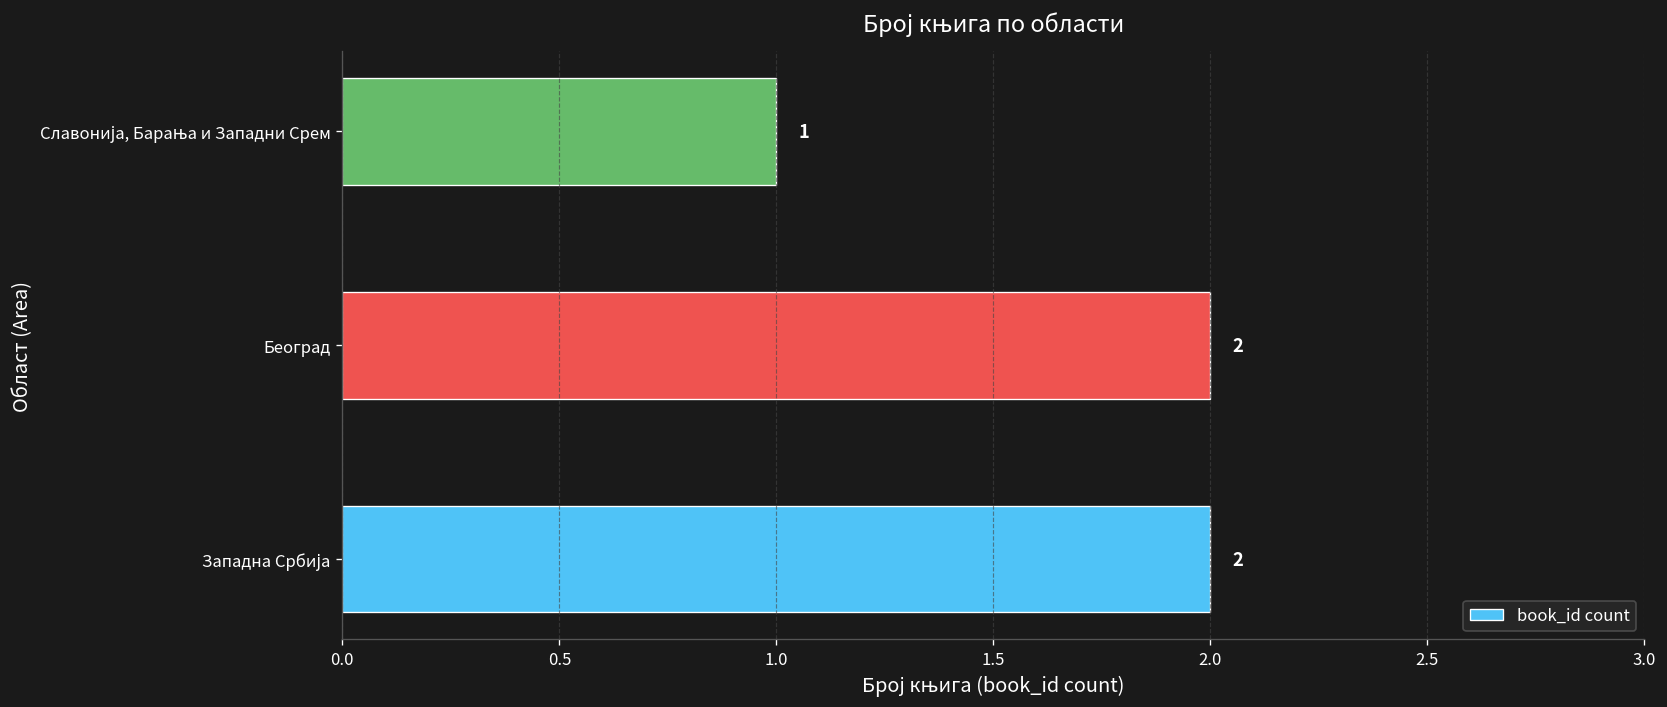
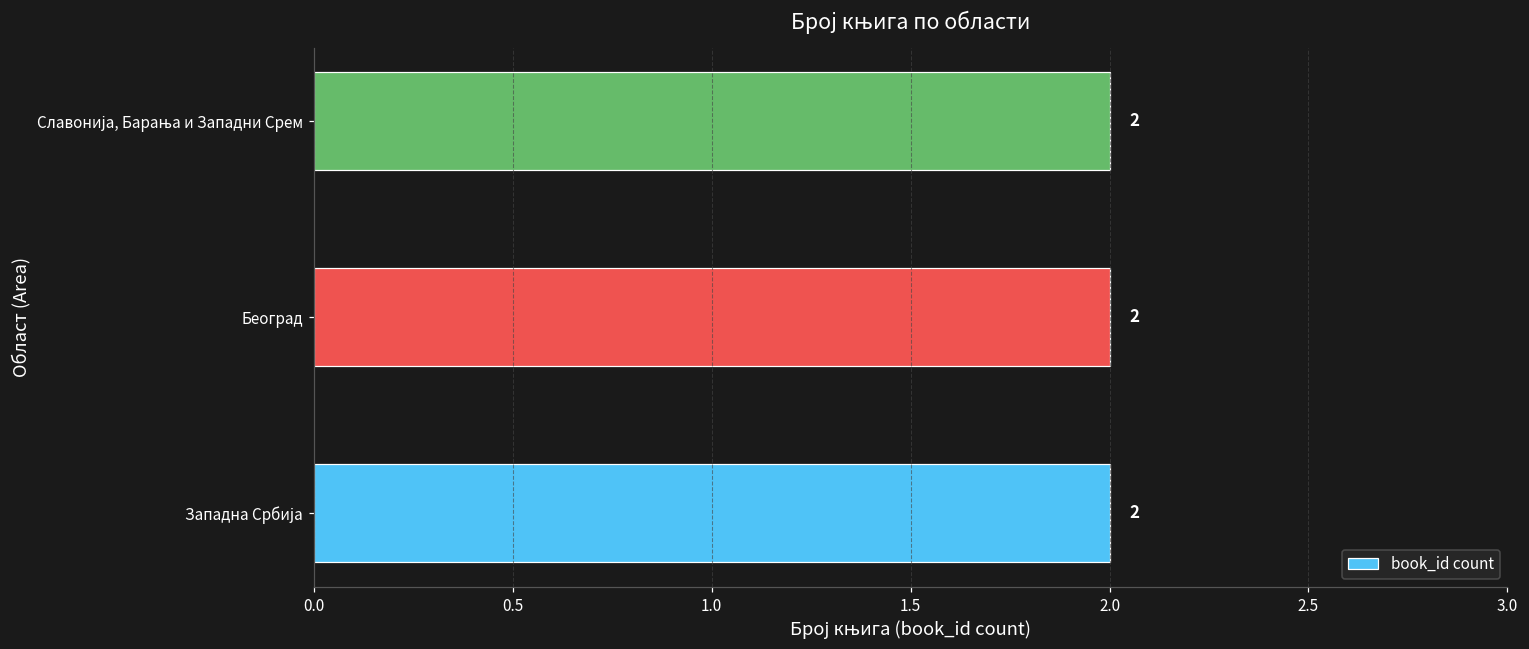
  {
-   "Славонија, Барања и Западни Срем": 1,
+   "Славонија, Барања и Западни Срем": 2,
    "Београд": 2,
    "Западна Србија": 2
  }
